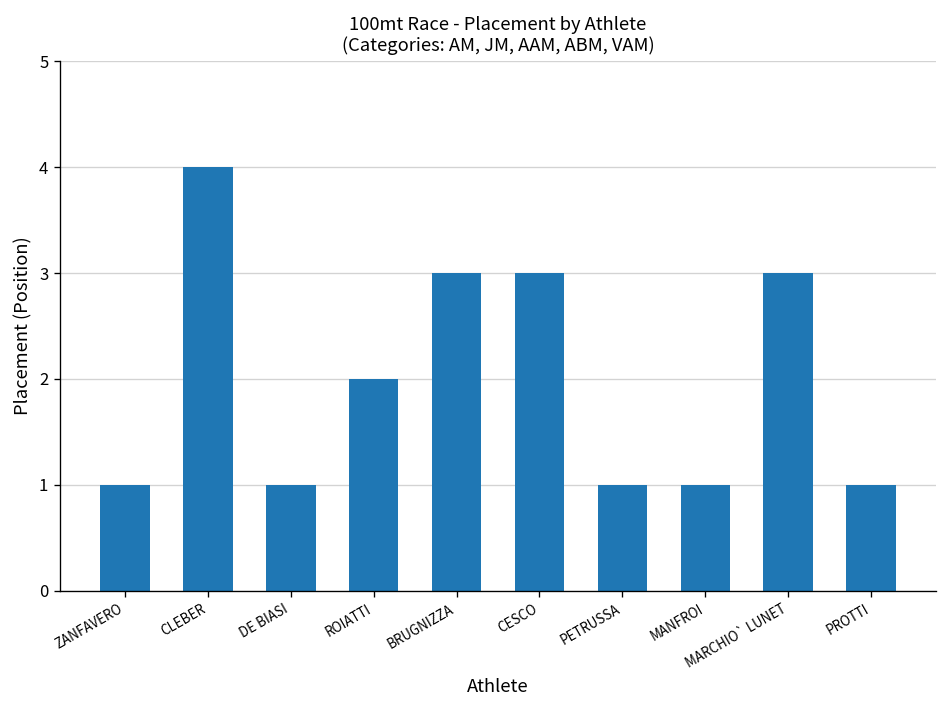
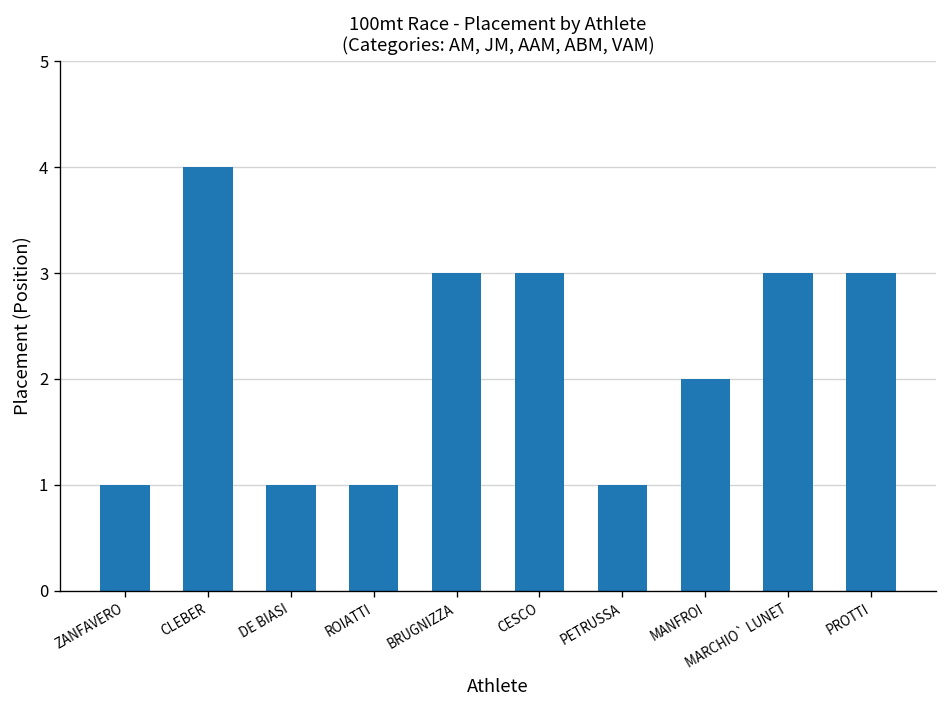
  {
    "ZANFAVERO": 1,
    "CLEBER": 4,
    "DE BIASI": 1,
-   "ROIATTI": 2,
+   "ROIATTI": 1,
    "BRUGNIZZA": 3,
    "CESCO": 3,
    "PETRUSSA": 1,
-   "MANFROI": 1,
+   "MANFROI": 2,
    "MARCHIO` LUNET": 3,
-   "PROTTI": 1
+   "PROTTI": 3
  }
